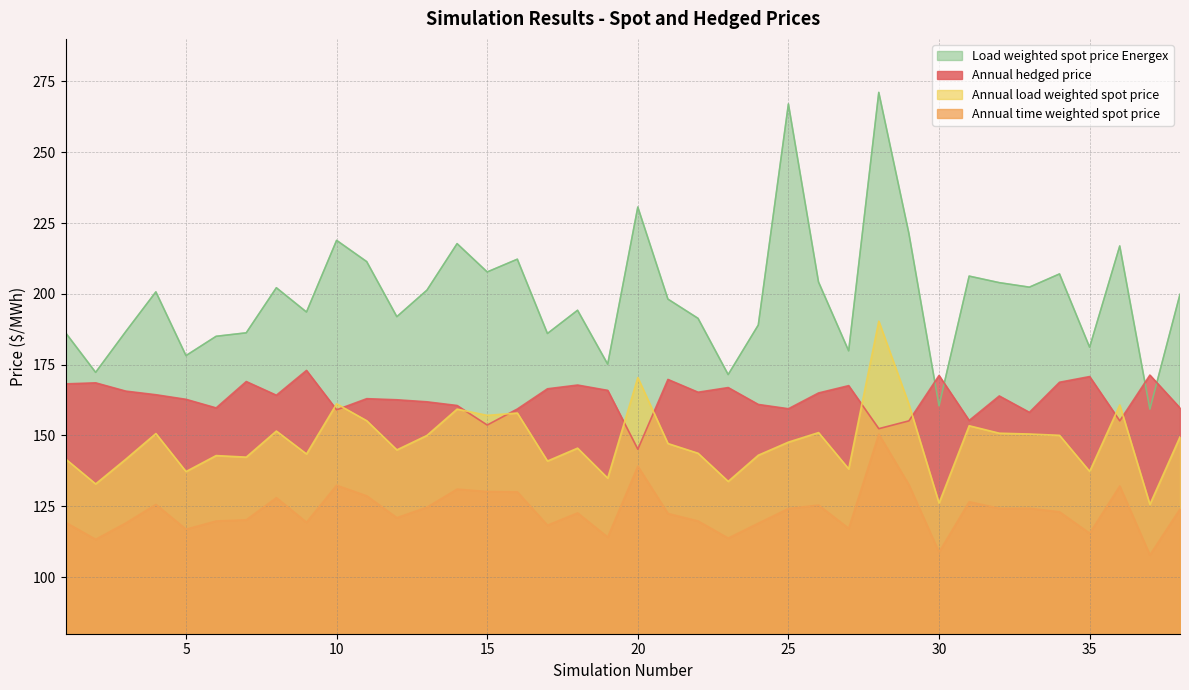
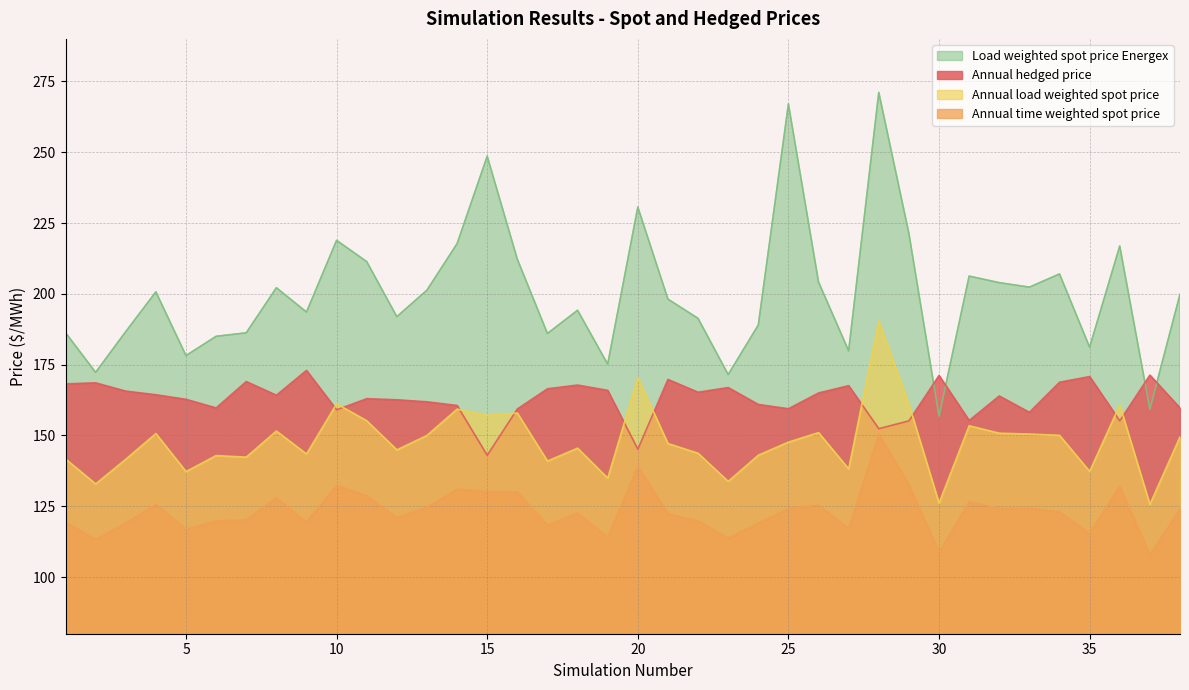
  {
    "Load weighted spot price Energex": {
      "5": 178,
      "10": 219,
-     "15": 208,
+     "15": 249,
      "20": 231,
      "25": 267,
-     "30": 160,
+     "30": 157,
      "35": 181
    },
    "Annual hedged price": {
      "5": 163,
      "10": 159,
-     "15": 154,
+     "15": 143,
      "20": 145,
      "25": 159,
      "30": 171,
      "35": 171
    }
  }
